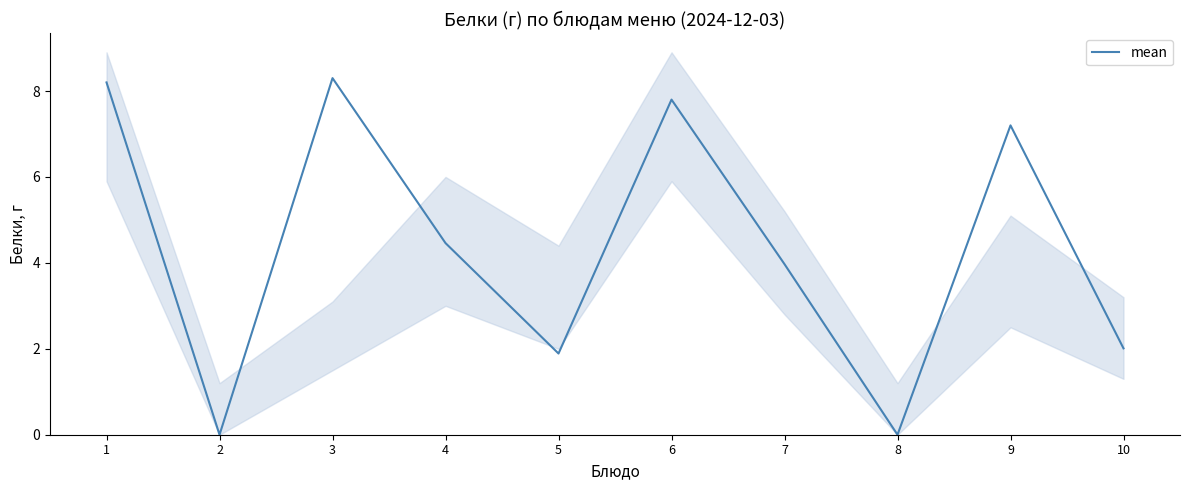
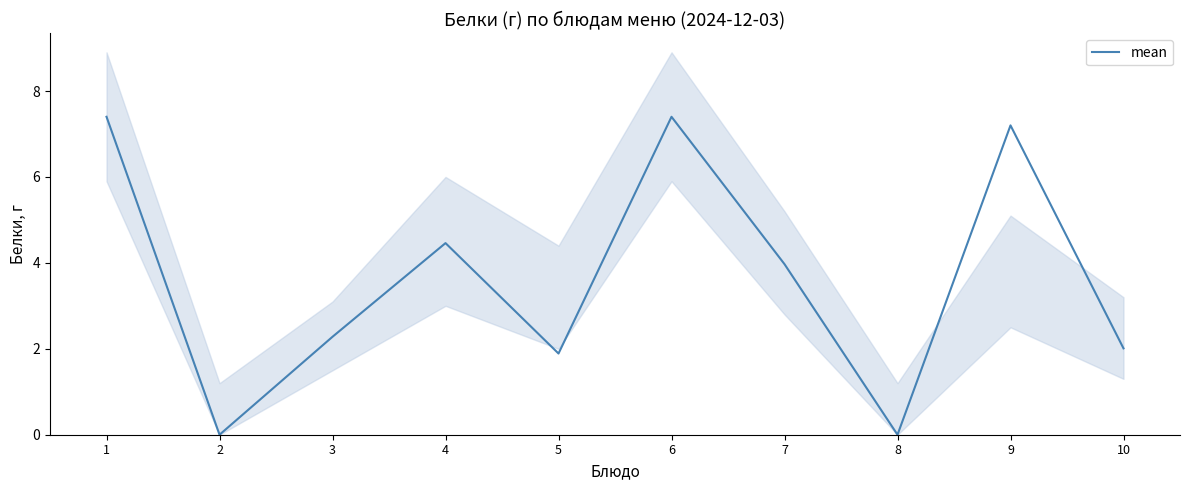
  {
    "mean": {
-     "1": 8.2,
+     "1": 7.4,
      "2": 0.0,
-     "3": 8.3,
+     "3": 2.3,
      "4": 4.5,
      "5": 1.9,
-     "6": 7.8,
+     "6": 7.4,
      "7": 4.0,
      "8": 0.0,
      "9": 7.2,
      "10": 2.0
    }
  }
